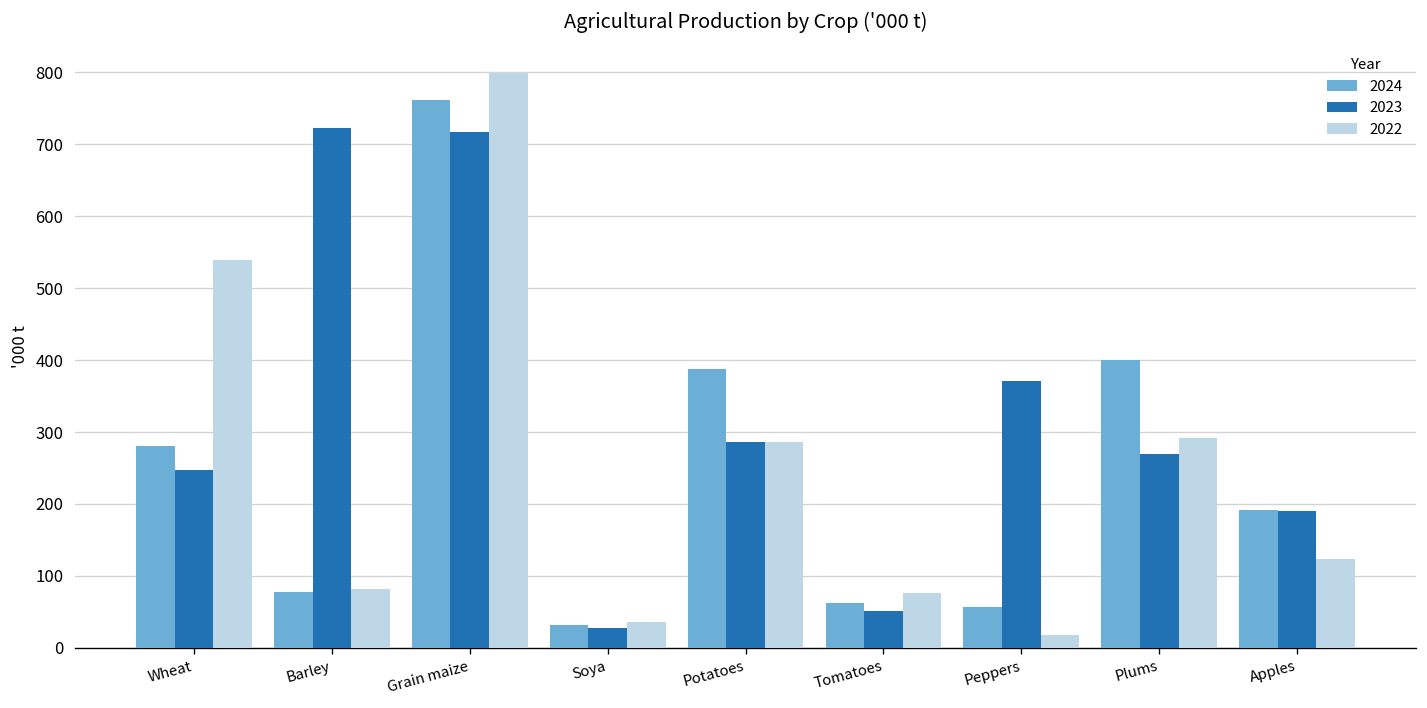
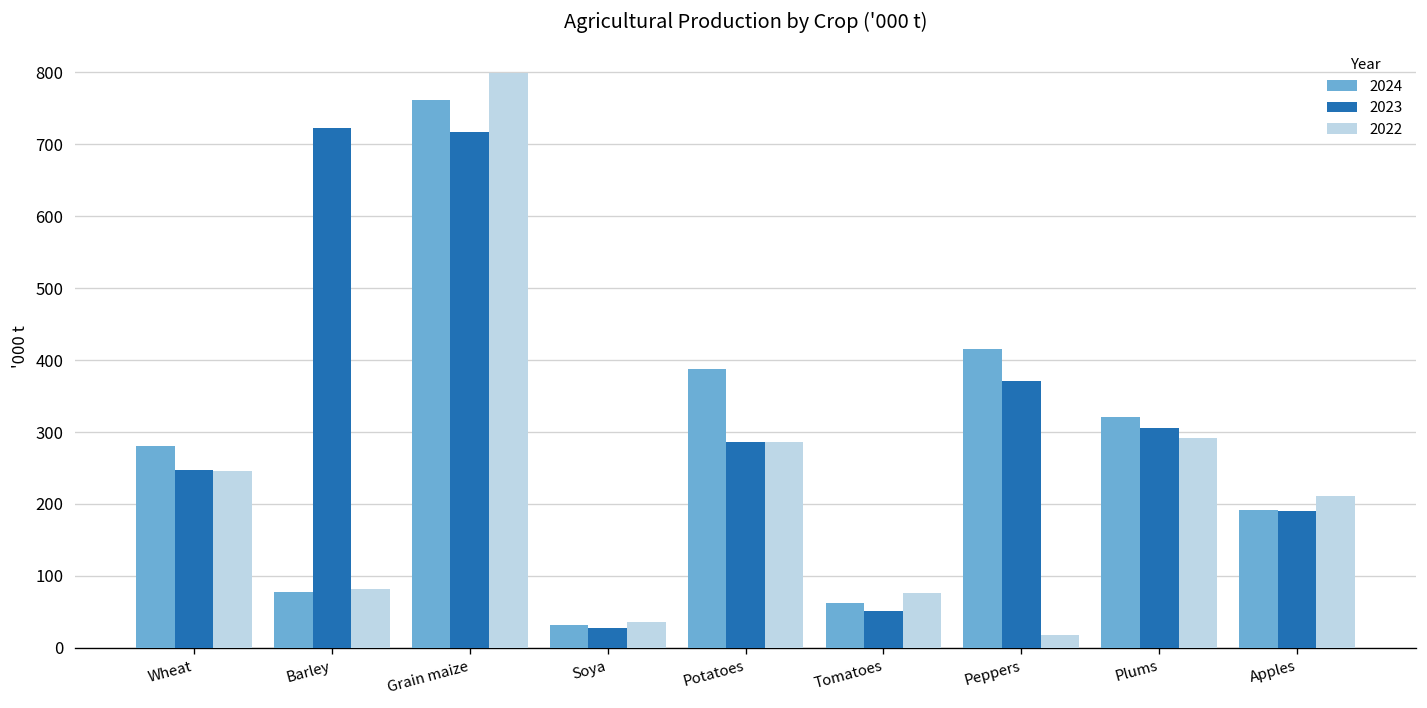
  {
    "2024": {
      "Wheat": 280,
      "Barley": 80,
      "Grain maize": 760,
      "Soya": 30,
      "Potatoes": 390,
      "Tomatoes": 60,
-     "Peppers": 60,
-     "Plums": 400,
+     "Peppers": 420,
+     "Plums": 320,
      "Apples": 190
    },
    "2023": {
      "Wheat": 250,
      "Barley": 720,
      "Grain maize": 720,
      "Soya": 30,
      "Potatoes": 290,
      "Tomatoes": 50,
      "Peppers": 370,
-     "Plums": 270,
+     "Plums": 310,
      "Apples": 190
    },
    "2022": {
-     "Wheat": 540,
+     "Wheat": 250,
      "Barley": 80,
      "Grain maize": 800,
      "Soya": 40,
      "Potatoes": 290,
      "Tomatoes": 80,
      "Peppers": 20,
      "Plums": 290,
-     "Apples": 120
+     "Apples": 210
    }
  }
